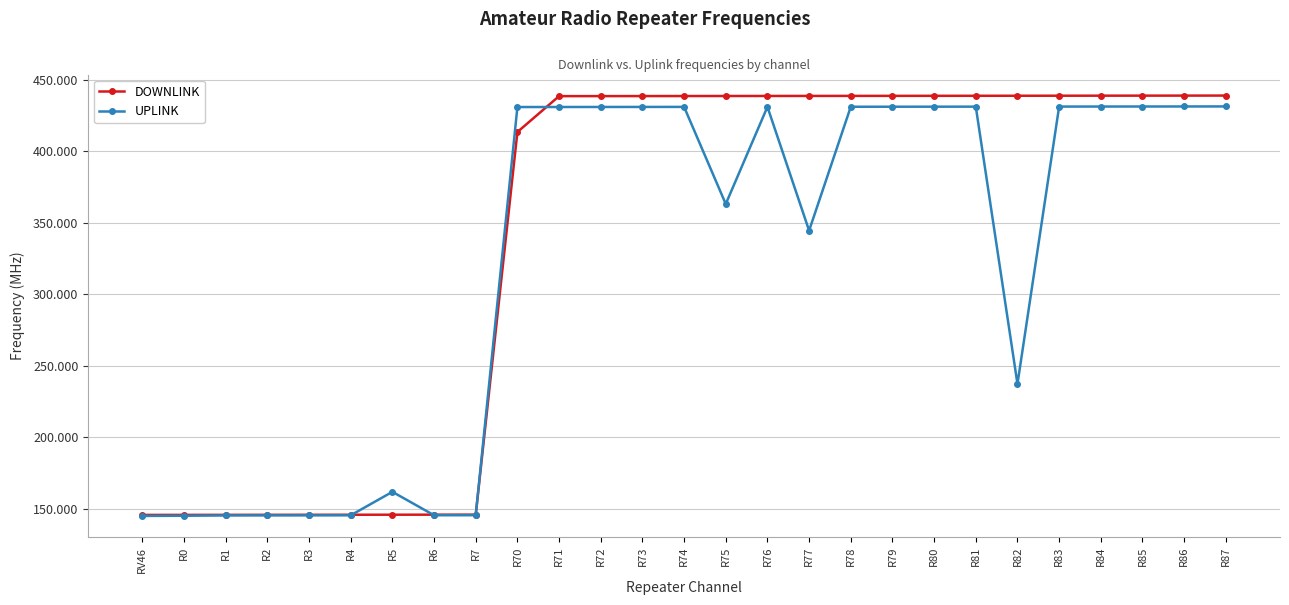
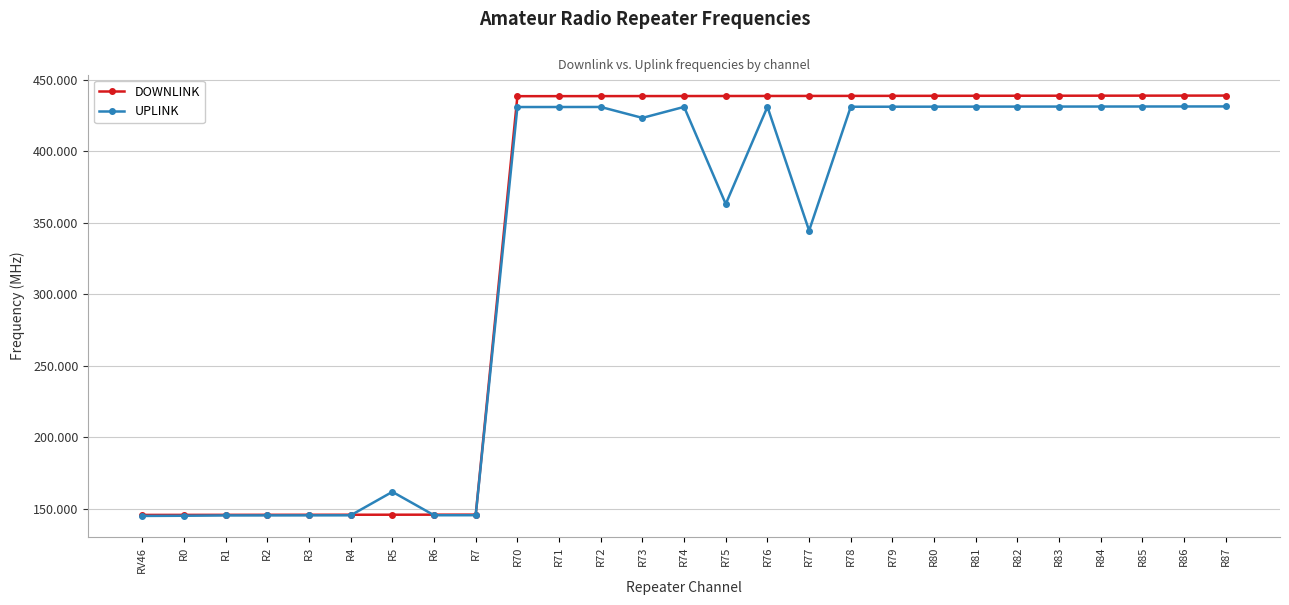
  {
    "DOWNLINK": {
      "R5": 146,
-     "R70": 414,
+     "R70": 439,
      "R71": 439,
      "R72": 439,
      "R73": 439,
      "R74": 439,
      "R75": 439,
      "R76": 439,
      "R77": 439,
      "R78": 439,
      "R79": 439,
      "R80": 439,
      "R81": 439,
      "R82": 439,
      "R83": 439,
      "R84": 439,
      "R85": 439,
      "R86": 439,
      "R87": 439
    },
    "UPLINK": {
      "R5": 162,
      "R70": 431,
      "R71": 431,
      "R72": 431,
-     "R73": 431,
+     "R73": 423,
      "R74": 431,
      "R75": 363,
      "R76": 431,
      "R77": 345,
      "R78": 431,
      "R79": 431,
      "R80": 431,
      "R81": 431,
-     "R82": 237,
+     "R82": 431,
      "R83": 431,
      "R84": 431,
      "R85": 431,
      "R86": 431,
      "R87": 431
    }
  }
